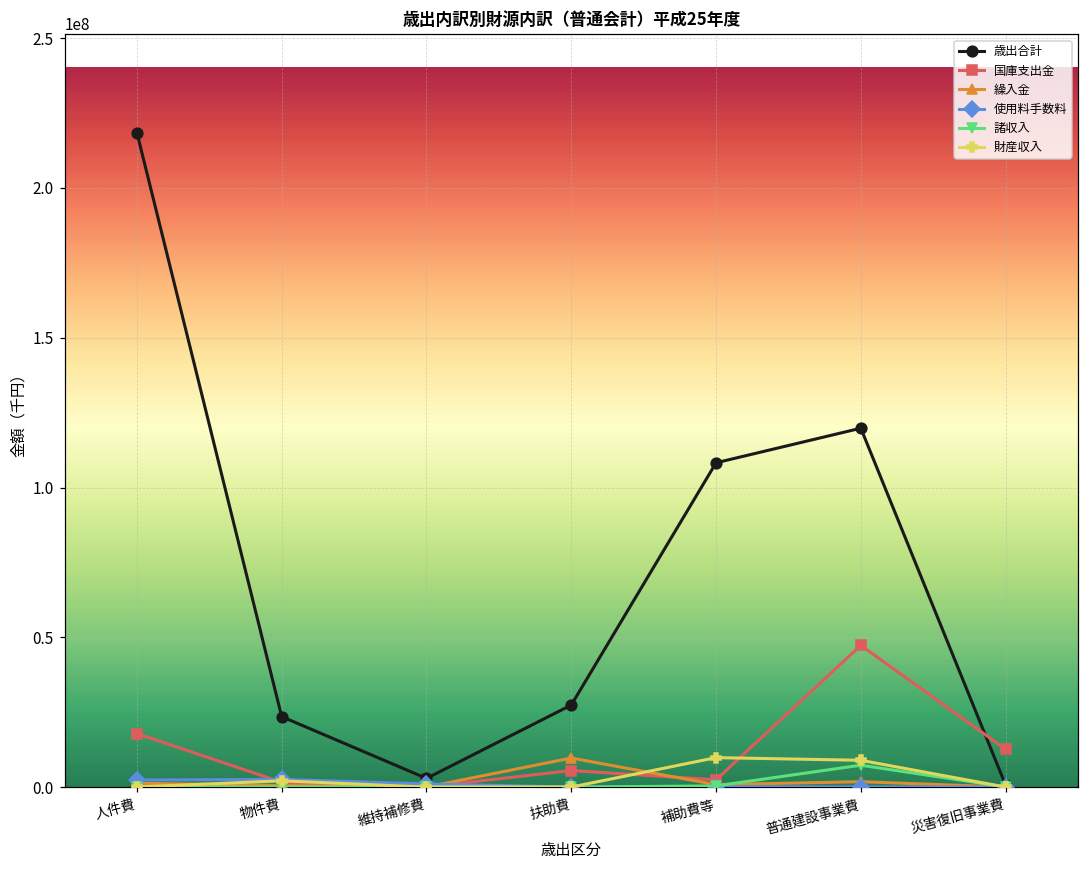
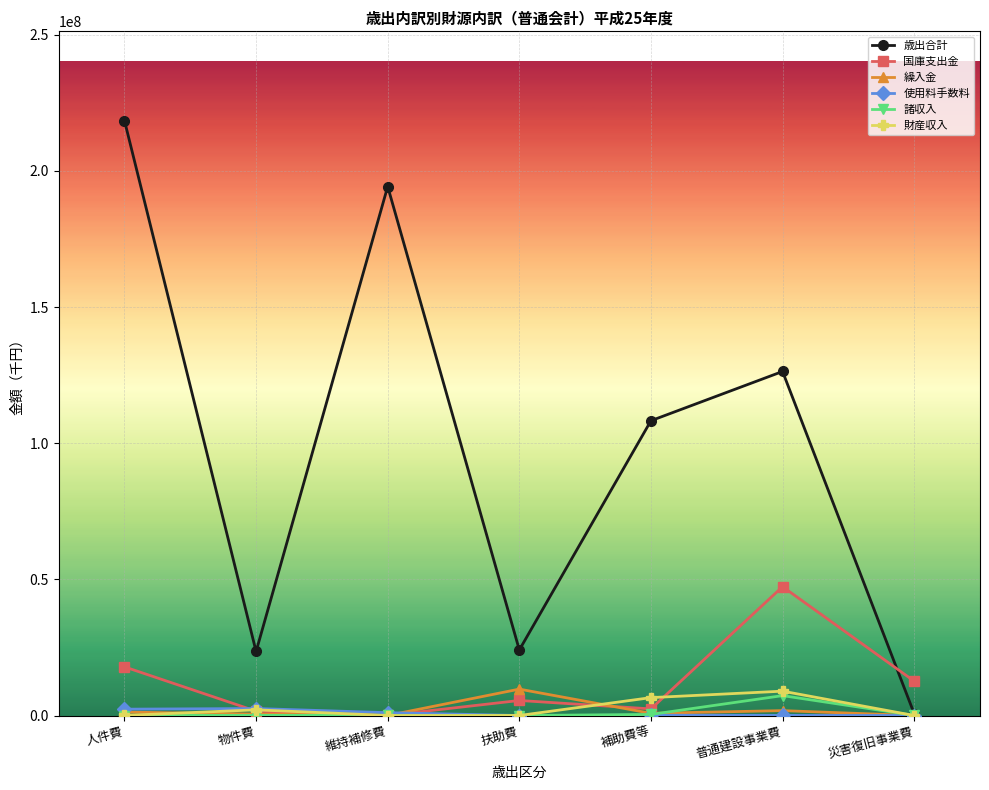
  {
    "歳出合計": {
      "人件費": 218000000,
      "物件費": 24000000,
-     "維持補修費": 3000000,
-     "扶助費": 27000000,
+     "維持補修費": 194000000,
+     "扶助費": 24000000,
      "補助費等": 108000000,
-     "普通建設事業費": 120000000
+     "普通建設事業費": 126000000
    },
    "国庫支出金": {
      "人件費": 18000000,
      "扶助費": 6000000,
      "補助費等": 2000000,
      "普通建設事業費": 47000000,
      "災害復旧事業費": 13000000
    },
    "繰入金": {
      "人件費": 1000000,
      "扶助費": 10000000,
      "普通建設事業費": 2000000
    },
    "使用料手数料": {
      "人件費": 2000000,
      "維持補修費": 1000000,
      "普通建設事業費": 0
    },
    "諸収入": {
      "普通建設事業費": 7000000
    },
    "財産収入": {
-     "補助費等": 10000000,
+     "補助費等": 7000000,
      "普通建設事業費": 9000000
    }
  }
